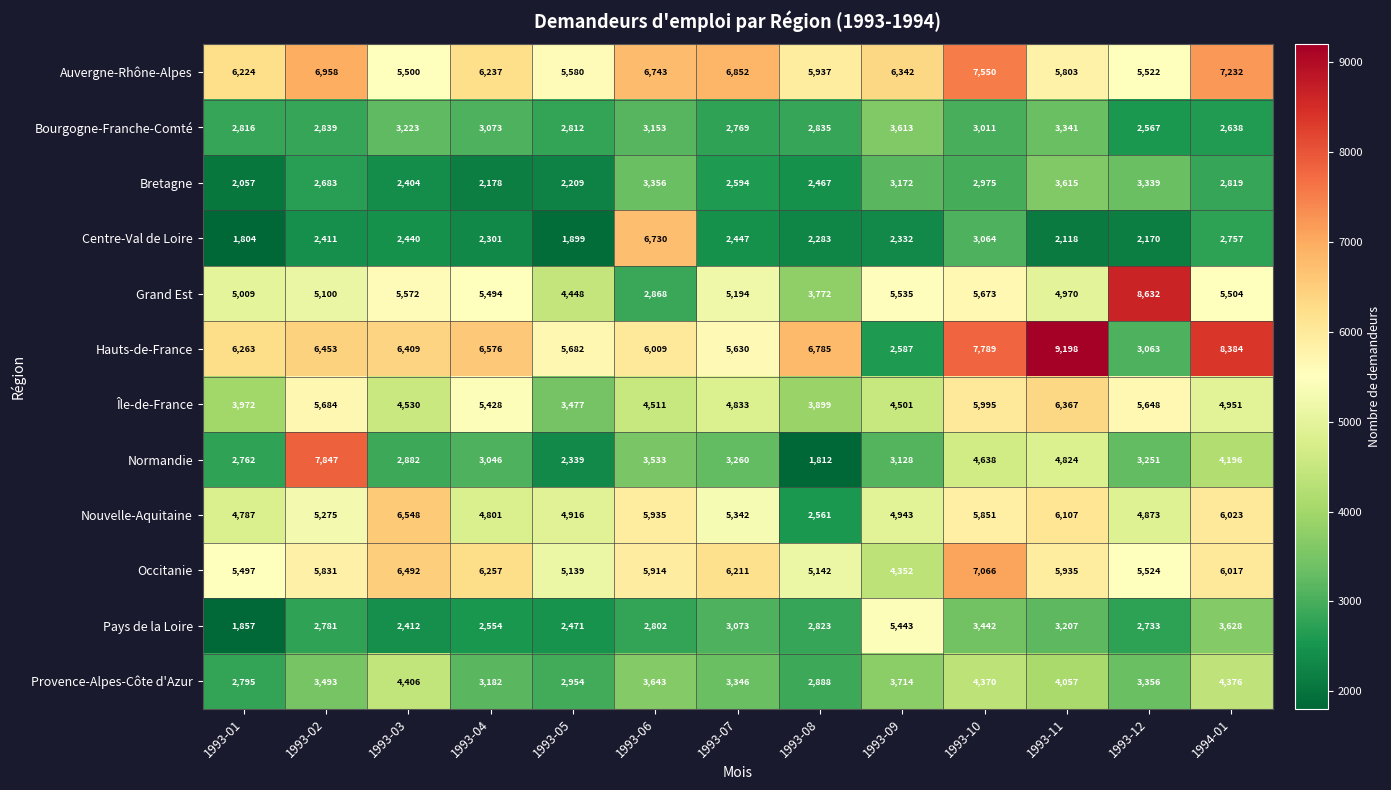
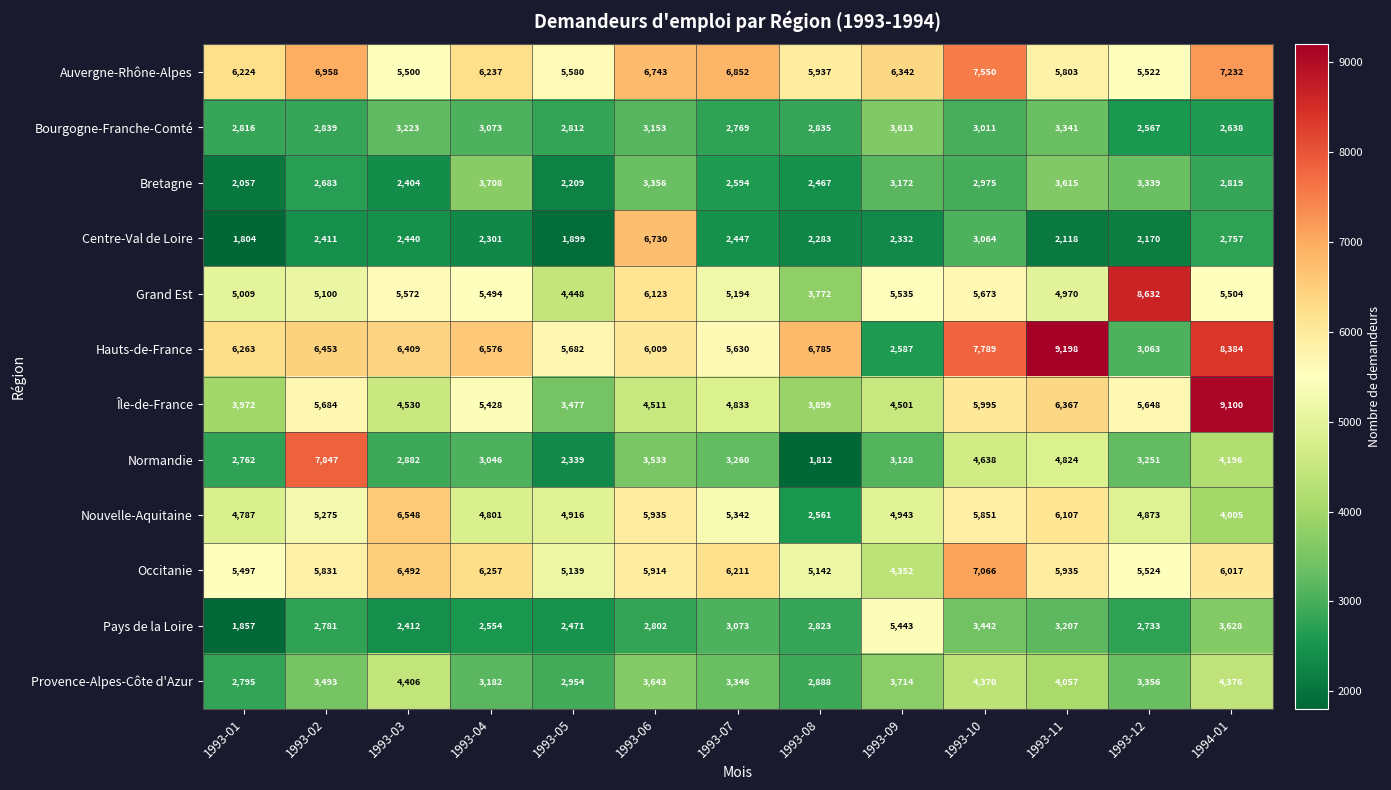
  {
    "Auvergne-Rhône-Alpes": {
      "1993-01": "6,224",
      "1993-02": "6,958",
      "1993-03": "5,500",
      "1993-04": "6,237",
      "1993-05": "5,580",
      "1993-06": "6,743",
      "1993-07": "6,852",
      "1993-08": "5,937",
      "1993-09": "6,342",
      "1993-10": "7,550",
      "1993-11": "5,803",
      "1993-12": "5,522",
      "1994-01": "7,232"
    },
    "Bourgogne-Franche-Comté": {
      "1993-01": "2,816",
      "1993-02": "2,839",
      "1993-03": "3,223",
      "1993-04": "3,073",
      "1993-05": "2,812",
      "1993-06": "3,153",
      "1993-07": "2,769",
      "1993-08": "2,835",
      "1993-09": "3,613",
      "1993-10": "3,011",
      "1993-11": "3,341",
      "1993-12": "2,567",
      "1994-01": "2,638"
    },
    "Bretagne": {
      "1993-01": "2,057",
      "1993-02": "2,683",
      "1993-03": "2,404",
-     "1993-04": "2,178",
+     "1993-04": "3,708",
      "1993-05": "2,209",
      "1993-06": "3,356",
      "1993-07": "2,594",
      "1993-08": "2,467",
      "1993-09": "3,172",
      "1993-10": "2,975",
      "1993-11": "3,615",
      "1993-12": "3,339",
      "1994-01": "2,819"
    },
    "Centre-Val de Loire": {
      "1993-01": "1,804",
      "1993-02": "2,411",
      "1993-03": "2,440",
      "1993-04": "2,301",
      "1993-05": "1,899",
      "1993-06": "6,730",
      "1993-07": "2,447",
      "1993-08": "2,283",
      "1993-09": "2,332",
      "1993-10": "3,064",
      "1993-11": "2,118",
      "1993-12": "2,170",
      "1994-01": "2,757"
    },
    "Grand Est": {
      "1993-01": "5,009",
      "1993-02": "5,100",
      "1993-03": "5,572",
      "1993-04": "5,494",
      "1993-05": "4,448",
-     "1993-06": "2,868",
+     "1993-06": "6,123",
      "1993-07": "5,194",
      "1993-08": "3,772",
      "1993-09": "5,535",
      "1993-10": "5,673",
      "1993-11": "4,970",
      "1993-12": "8,632",
      "1994-01": "5,504"
    },
    "Hauts-de-France": {
      "1993-01": "6,263",
      "1993-02": "6,453",
      "1993-03": "6,409",
      "1993-04": "6,576",
      "1993-05": "5,682",
      "1993-06": "6,009",
      "1993-07": "5,630",
      "1993-08": "6,785",
      "1993-09": "2,587",
      "1993-10": "7,789",
      "1993-11": "9,198",
      "1993-12": "3,063",
      "1994-01": "8,384"
    },
    "Île-de-France": {
      "1993-01": "3,972",
      "1993-02": "5,684",
      "1993-03": "4,530",
      "1993-04": "5,428",
      "1993-05": "3,477",
      "1993-06": "4,511",
      "1993-07": "4,833",
      "1993-08": "3,899",
      "1993-09": "4,501",
      "1993-10": "5,995",
      "1993-11": "6,367",
      "1993-12": "5,648",
-     "1994-01": "4,951"
+     "1994-01": "9,100"
    },
    "Normandie": {
      "1993-01": "2,762",
      "1993-02": "7,847",
      "1993-03": "2,882",
      "1993-04": "3,046",
      "1993-05": "2,339",
      "1993-06": "3,533",
      "1993-07": "3,260",
      "1993-08": "1,812",
      "1993-09": "3,128",
      "1993-10": "4,638",
      "1993-11": "4,824",
      "1993-12": "3,251",
      "1994-01": "4,196"
    },
    "Nouvelle-Aquitaine": {
      "1993-01": "4,787",
      "1993-02": "5,275",
      "1993-03": "6,548",
      "1993-04": "4,801",
      "1993-05": "4,916",
      "1993-06": "5,935",
      "1993-07": "5,342",
      "1993-08": "2,561",
      "1993-09": "4,943",
      "1993-10": "5,851",
      "1993-11": "6,107",
      "1993-12": "4,873",
-     "1994-01": "6,023"
+     "1994-01": "4,005"
    },
    "Occitanie": {
      "1993-01": "5,497",
      "1993-02": "5,831",
      "1993-03": "6,492",
      "1993-04": "6,257",
      "1993-05": "5,139",
      "1993-06": "5,914",
      "1993-07": "6,211",
      "1993-08": "5,142",
      "1993-09": "4,352",
      "1993-10": "7,066",
      "1993-11": "5,935",
      "1993-12": "5,524",
      "1994-01": "6,017"
    },
    "Pays de la Loire": {
      "1993-01": "1,857",
      "1993-02": "2,781",
      "1993-03": "2,412",
      "1993-04": "2,554",
      "1993-05": "2,471",
      "1993-06": "2,802",
      "1993-07": "3,073",
      "1993-08": "2,823",
      "1993-09": "5,443",
      "1993-10": "3,442",
      "1993-11": "3,207",
      "1993-12": "2,733",
      "1994-01": "3,628"
    },
    "Provence-Alpes-Côte d'Azur": {
      "1993-01": "2,795",
      "1993-02": "3,493",
      "1993-03": "4,406",
      "1993-04": "3,182",
      "1993-05": "2,954",
      "1993-06": "3,643",
      "1993-07": "3,346",
      "1993-08": "2,888",
      "1993-09": "3,714",
      "1993-10": "4,370",
      "1993-11": "4,057",
      "1993-12": "3,356",
      "1994-01": "4,376"
    }
  }
